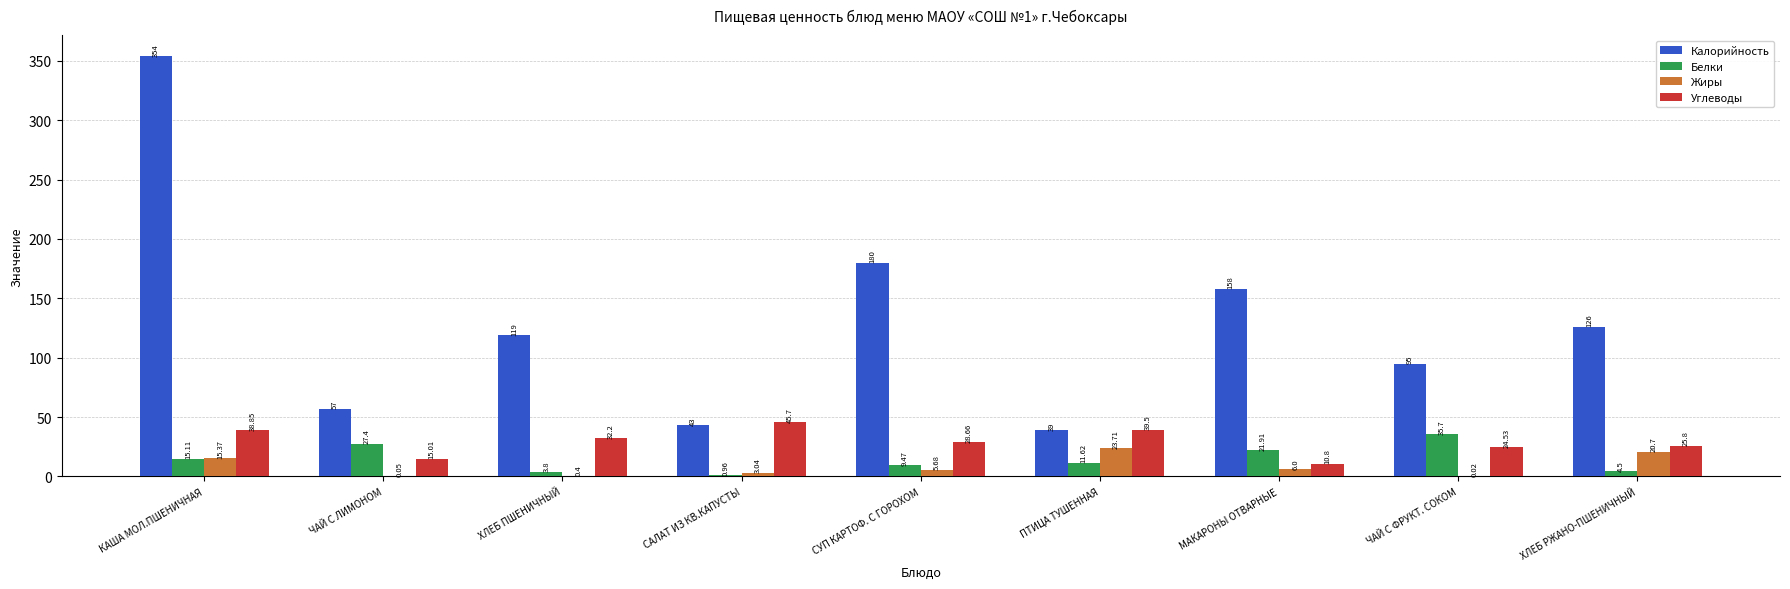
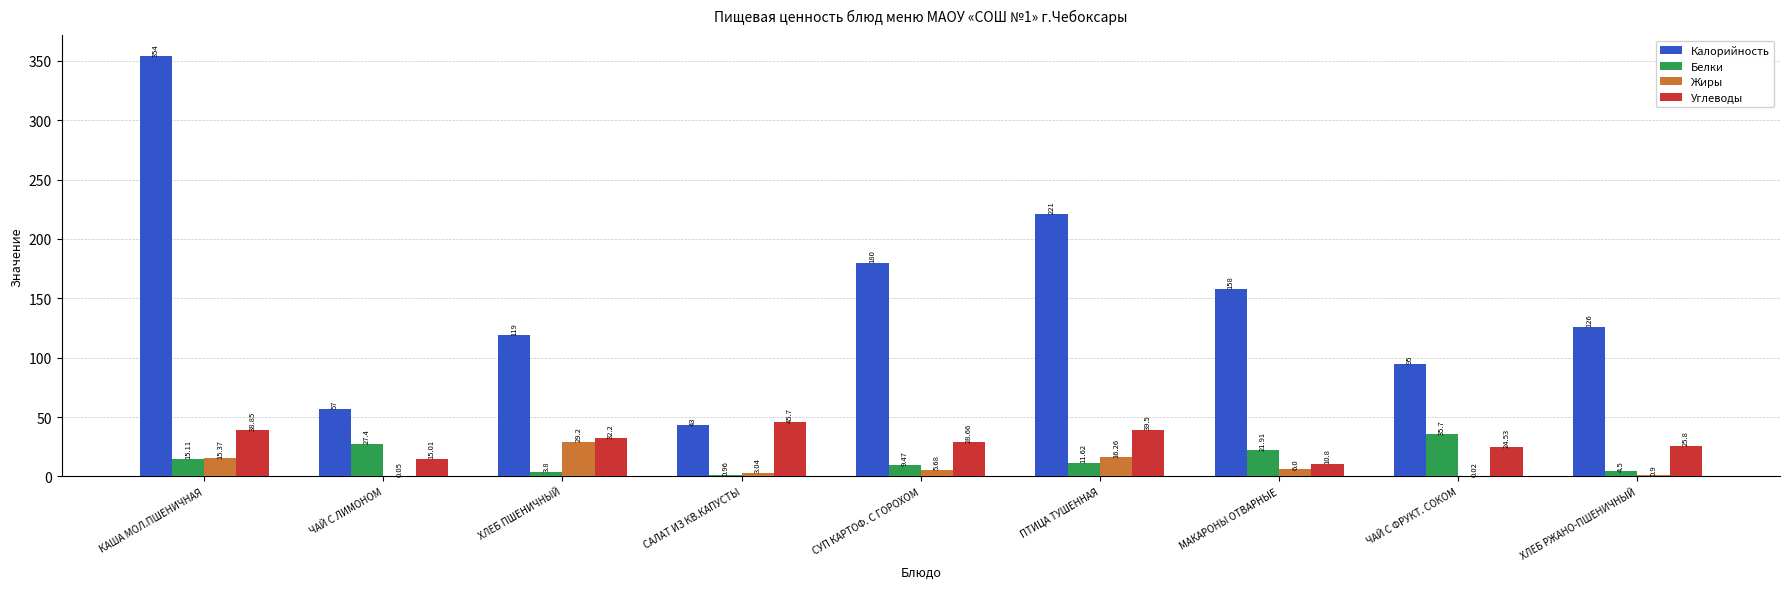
  {
    "Калорийность": {
      "КАША МОЛ.ПШЕНИЧНАЯ": 354,
      "ЧАЙ С ЛИМОНОМ": 57,
      "ХЛЕБ ПШЕНИЧНЫЙ": 119,
      "САЛАТ ИЗ КВ.КАПУСТЫ": 43,
      "СУП КАРТОФ. С ГОРОХОМ": 180,
-     "ПТИЦА ТУШЕННАЯ": 39,
+     "ПТИЦА ТУШЕННАЯ": 221,
      "МАКАРОНЫ ОТВАРНЫЕ": 158,
      "ЧАЙ С ФРУКТ. СОКОМ": 95,
      "ХЛЕБ РЖАНО-ПШЕНИЧНЫЙ": 126
    },
    "Белки": {
      "КАША МОЛ.ПШЕНИЧНАЯ": 15.11,
      "ЧАЙ С ЛИМОНОМ": 27.4,
      "ХЛЕБ ПШЕНИЧНЫЙ": 3.8,
      "САЛАТ ИЗ КВ.КАПУСТЫ": 0.96,
      "СУП КАРТОФ. С ГОРОХОМ": 9.47,
      "ПТИЦА ТУШЕННАЯ": 11.62,
      "МАКАРОНЫ ОТВАРНЫЕ": 21.91,
      "ЧАЙ С ФРУКТ. СОКОМ": 35.7,
      "ХЛЕБ РЖАНО-ПШЕНИЧНЫЙ": 4.5
    },
    "Жиры": {
      "КАША МОЛ.ПШЕНИЧНАЯ": 15.37,
      "ЧАЙ С ЛИМОНОМ": 0.05,
-     "ХЛЕБ ПШЕНИЧНЫЙ": 0.4,
+     "ХЛЕБ ПШЕНИЧНЫЙ": 29.2,
      "САЛАТ ИЗ КВ.КАПУСТЫ": 3.04,
      "СУП КАРТОФ. С ГОРОХОМ": 5.68,
-     "ПТИЦА ТУШЕННАЯ": 23.71,
+     "ПТИЦА ТУШЕННАЯ": 16.26,
      "МАКАРОНЫ ОТВАРНЫЕ": 6.0,
      "ЧАЙ С ФРУКТ. СОКОМ": 0.02,
-     "ХЛЕБ РЖАНО-ПШЕНИЧНЫЙ": 20.7
+     "ХЛЕБ РЖАНО-ПШЕНИЧНЫЙ": 0.9
    },
    "Углеводы": {
      "КАША МОЛ.ПШЕНИЧНАЯ": 38.85,
      "ЧАЙ С ЛИМОНОМ": 15.01,
      "ХЛЕБ ПШЕНИЧНЫЙ": 32.2,
      "САЛАТ ИЗ КВ.КАПУСТЫ": 45.7,
      "СУП КАРТОФ. С ГОРОХОМ": 28.66,
      "ПТИЦА ТУШЕННАЯ": 39.5,
      "МАКАРОНЫ ОТВАРНЫЕ": 10.8,
      "ЧАЙ С ФРУКТ. СОКОМ": 24.53,
      "ХЛЕБ РЖАНО-ПШЕНИЧНЫЙ": 25.8
    }
  }
